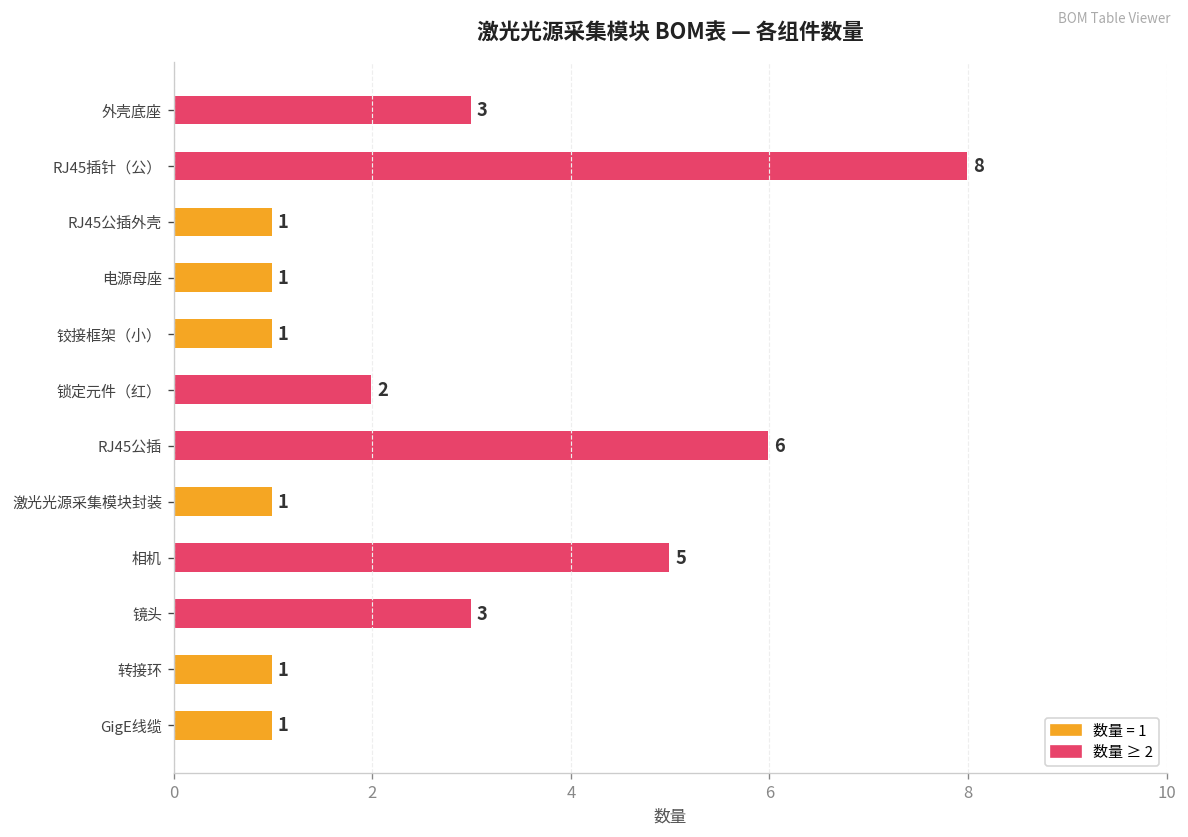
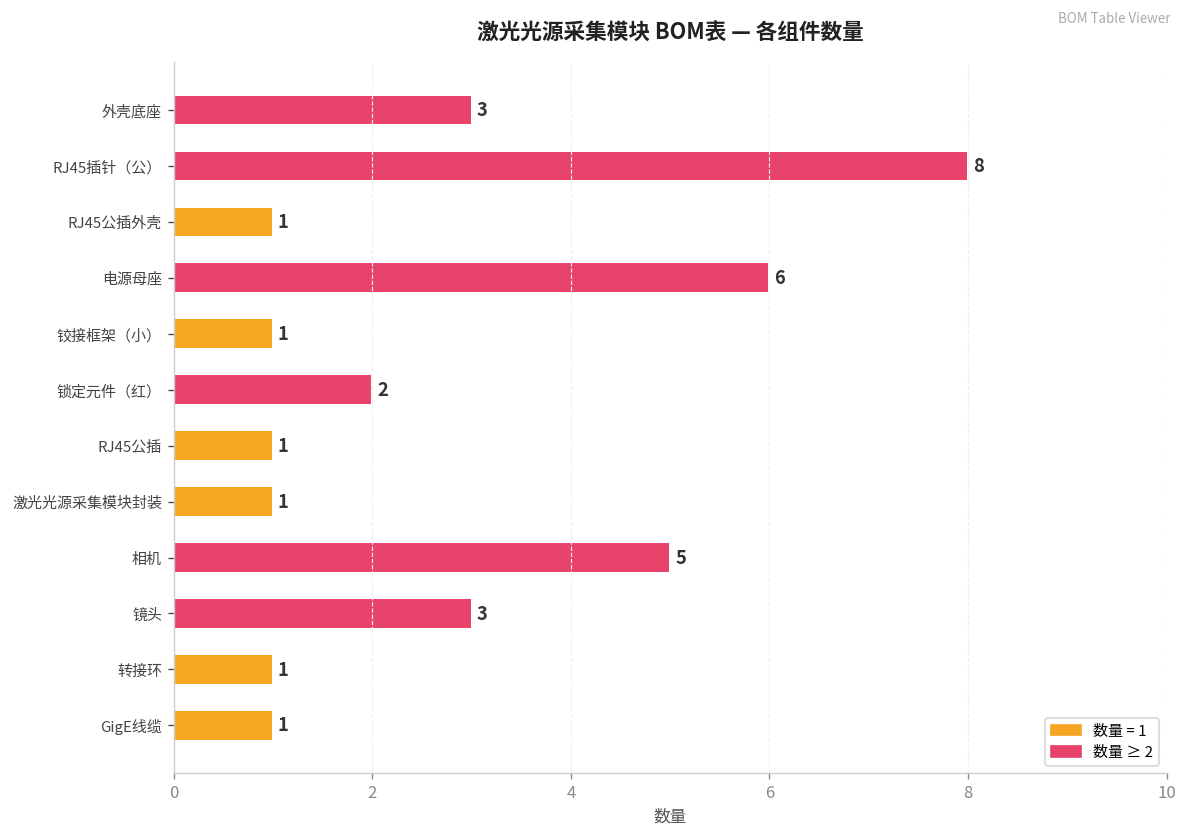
  {
    "外壳底座": 3,
    "RJ45插针（公）": 8,
    "RJ45公插外壳": 1,
-   "电源母座": 1,
+   "电源母座": 6,
    "铰接框架（小）": 1,
    "锁定元件（红）": 2,
-   "RJ45公插": 6,
+   "RJ45公插": 1,
    "激光光源采集模块封装": 1,
    "相机": 5,
    "镜头": 3,
    "转接环": 1,
    "GigE线缆": 1
  }
